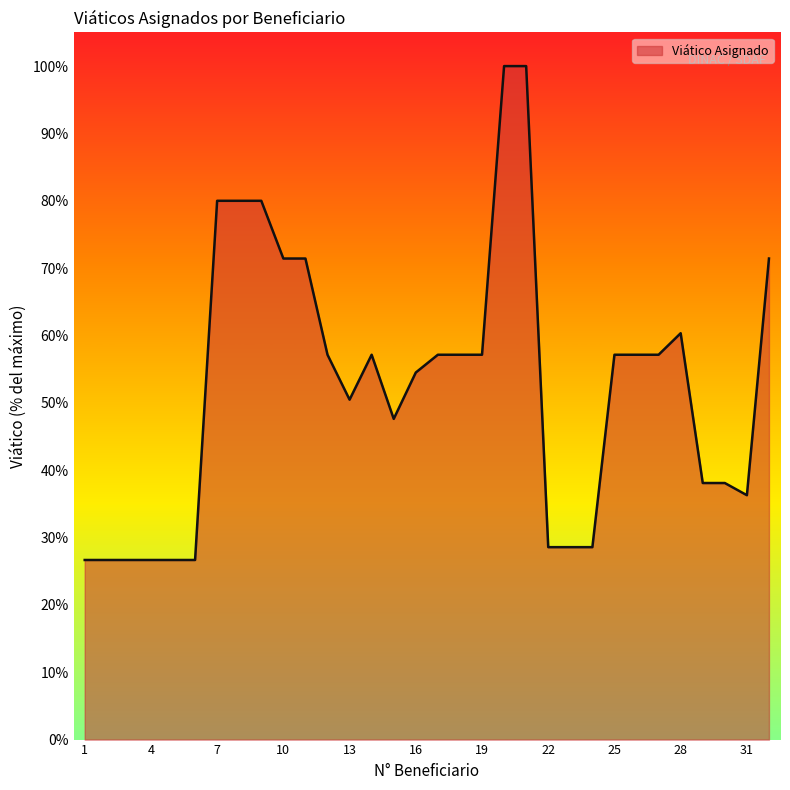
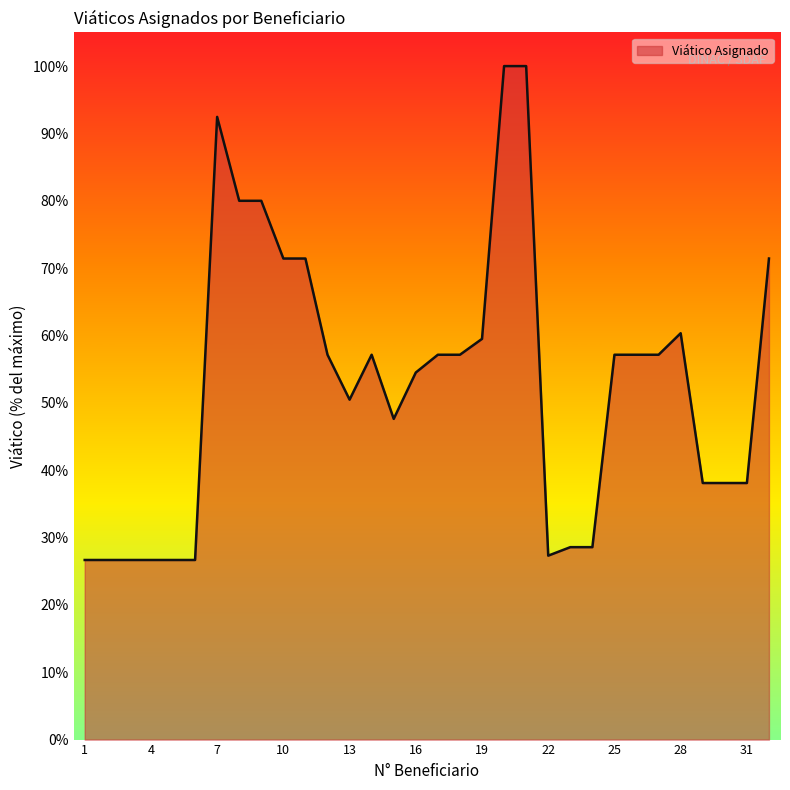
  {
    "1": "27%",
    "4": "27%",
-   "7": "80%",
+   "7": "92%",
    "10": "71%",
    "13": "50%",
    "16": "55%",
-   "19": "57%",
-   "22": "29%",
+   "19": "59%",
+   "22": "27%",
    "25": "57%",
    "28": "60%",
-   "31": "36%"
+   "31": "38%"
  }
